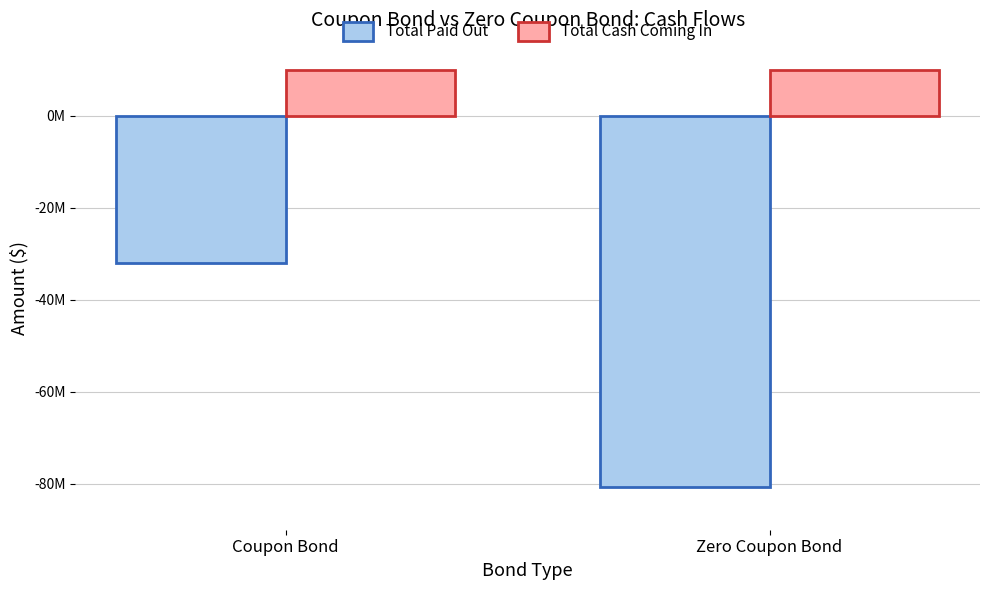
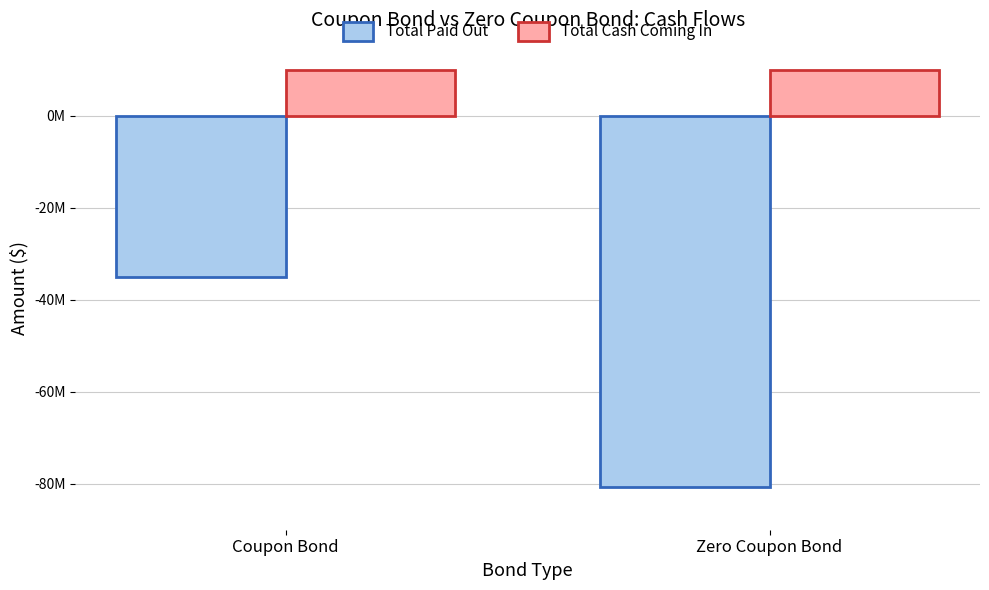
  {
    "Total Paid Out": {
-     "Coupon Bond": -32000000,
+     "Coupon Bond": -35000000,
      "Zero Coupon Bond": -81000000
    },
    "Total Cash Coming In": {
      "Coupon Bond": 10000000,
      "Zero Coupon Bond": 10000000
    }
  }
